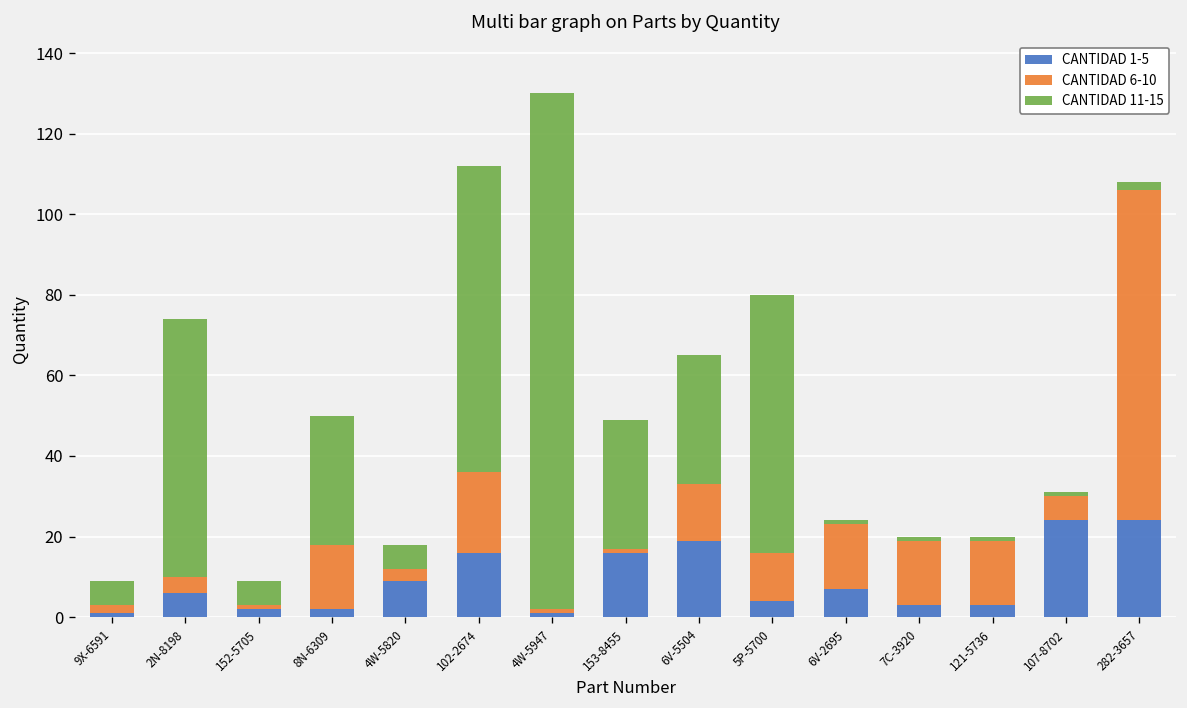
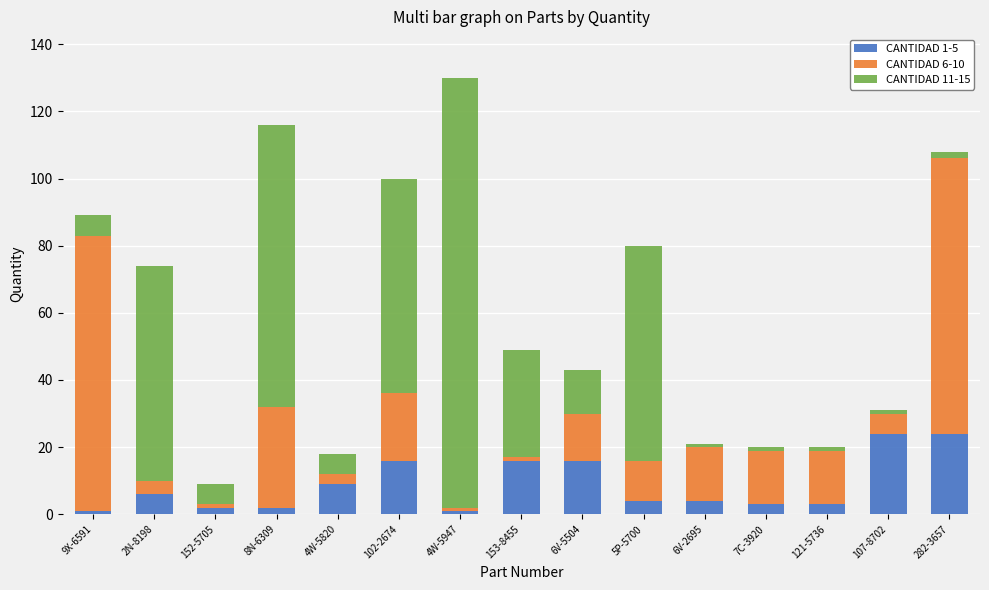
  {
    "CANTIDAD 1-5": {
      "9X-6591": 1,
      "2N-8198": 6,
      "152-5705": 2,
      "8N-6309": 2,
      "4W-5820": 9,
      "102-2674": 16,
      "4W-5947": 1,
      "153-8455": 16,
-     "6V-5504": 19,
+     "6V-5504": 16,
      "5P-5700": 4,
-     "6V-2695": 7,
+     "6V-2695": 4,
      "7C-3920": 3,
      "121-5736": 3,
      "107-8702": 24,
      "282-3657": 24
    },
    "CANTIDAD 6-10": {
-     "9X-6591": 2,
+     "9X-6591": 82,
      "2N-8198": 4,
      "152-5705": 1,
-     "8N-6309": 16,
+     "8N-6309": 30,
      "4W-5820": 3,
      "102-2674": 20,
      "4W-5947": 1,
      "153-8455": 1,
      "6V-5504": 14,
      "5P-5700": 12,
      "6V-2695": 16,
      "7C-3920": 16,
      "121-5736": 16,
      "107-8702": 6,
      "282-3657": 82
    },
    "CANTIDAD 11-15": {
      "9X-6591": 6,
      "2N-8198": 64,
      "152-5705": 6,
-     "8N-6309": 32,
+     "8N-6309": 84,
      "4W-5820": 6,
-     "102-2674": 76,
+     "102-2674": 64,
      "4W-5947": 128,
      "153-8455": 32,
-     "6V-5504": 32,
+     "6V-5504": 13,
      "5P-5700": 64,
      "6V-2695": 1,
      "7C-3920": 1,
      "121-5736": 1,
      "107-8702": 1,
      "282-3657": 2
    }
  }
